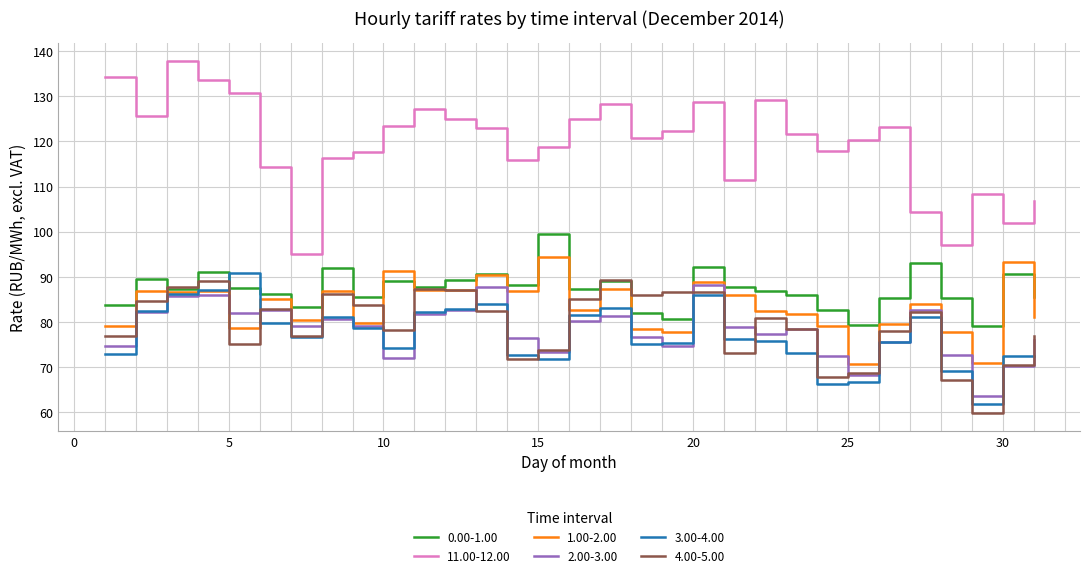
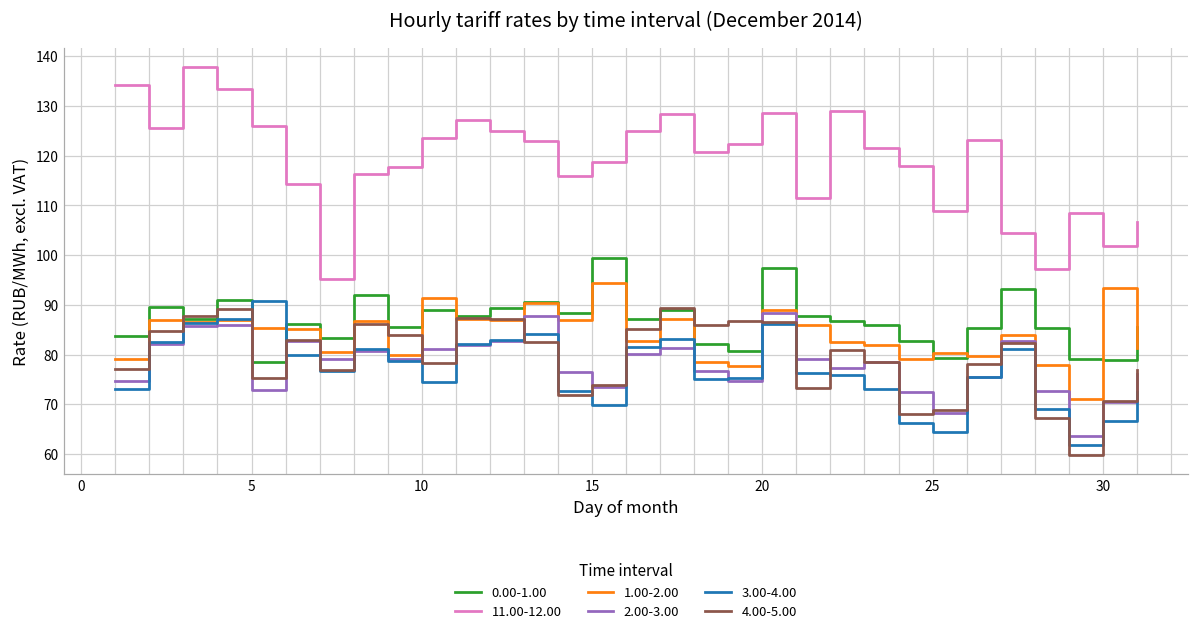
  {
    "0.00-1.00": {
-     "5": 88,
+     "5": 78,
      "10": 89,
      "15": 99,
-     "20": 92,
+     "20": 97,
      "25": 79,
-     "30": 91
+     "30": 79
    },
    "11.00-12.00": {
-     "5": 131,
+     "5": 126,
      "10": 123,
      "15": 119,
      "20": 129,
-     "25": 120,
+     "25": 109,
      "30": 102
    },
    "1.00-2.00": {
-     "5": 79,
+     "5": 85,
      "10": 91,
      "15": 94,
      "20": 89,
-     "25": 71,
+     "25": 80,
      "30": 93
    },
    "2.00-3.00": {
-     "5": 82,
-     "10": 72,
+     "5": 73,
+     "10": 81,
      "20": 88
    },
    "3.00-4.00": {
      "5": 91,
      "10": 74,
-     "15": 72,
-     "25": 67,
-     "30": 72
+     "15": 70,
+     "25": 65,
+     "30": 67
    },
    "4.00-5.00": {
      "5": 75,
      "10": 78
    }
  }
